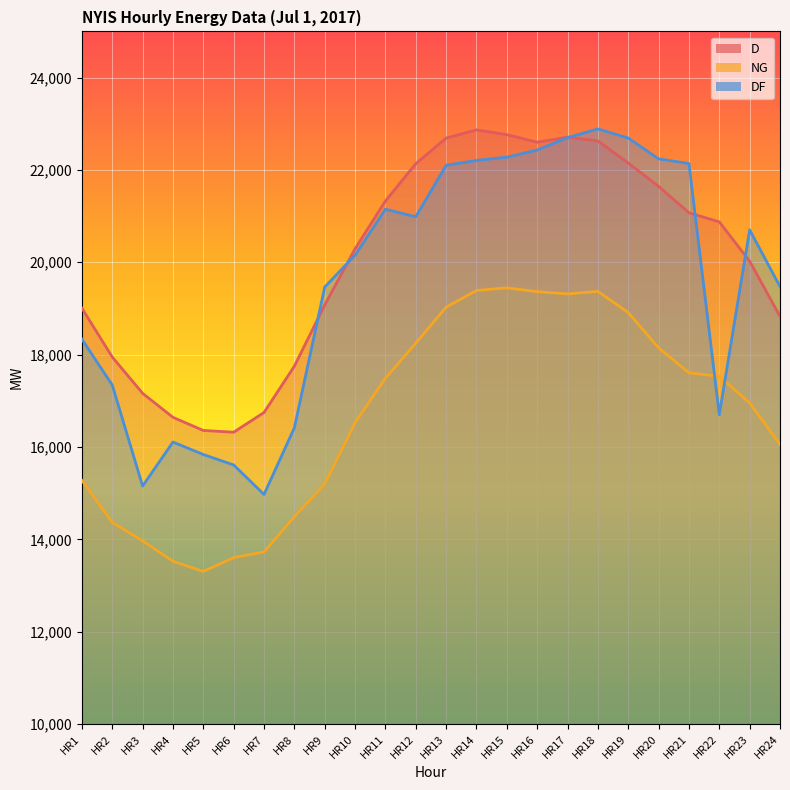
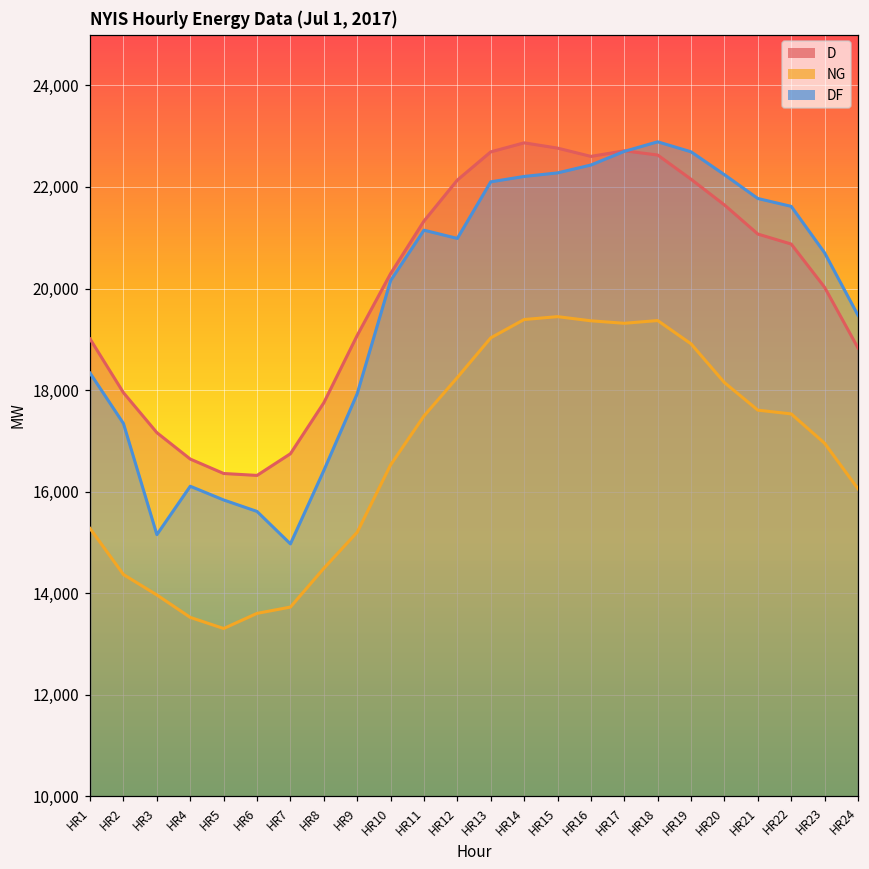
  {
    "DF": {
      "HR1": "18,300",
      "HR2": "17,300",
      "HR3": "15,200",
      "HR4": "16,100",
      "HR5": "15,800",
      "HR6": "15,600",
      "HR7": "15,000",
      "HR8": "16,400",
-     "HR9": "19,500",
+     "HR9": "17,900",
      "HR10": "20,200",
      "HR11": "21,100",
      "HR12": "21,000",
      "HR13": "22,100",
      "HR14": "22,200",
      "HR15": "22,300",
      "HR16": "22,400",
      "HR18": "22,900",
      "HR19": "22,700",
      "HR20": "22,200",
-     "HR21": "22,100",
-     "HR22": "16,700",
+     "HR21": "21,800",
+     "HR22": "21,600",
      "HR23": "20,700",
      "HR24": "19,500"
    }
  }
